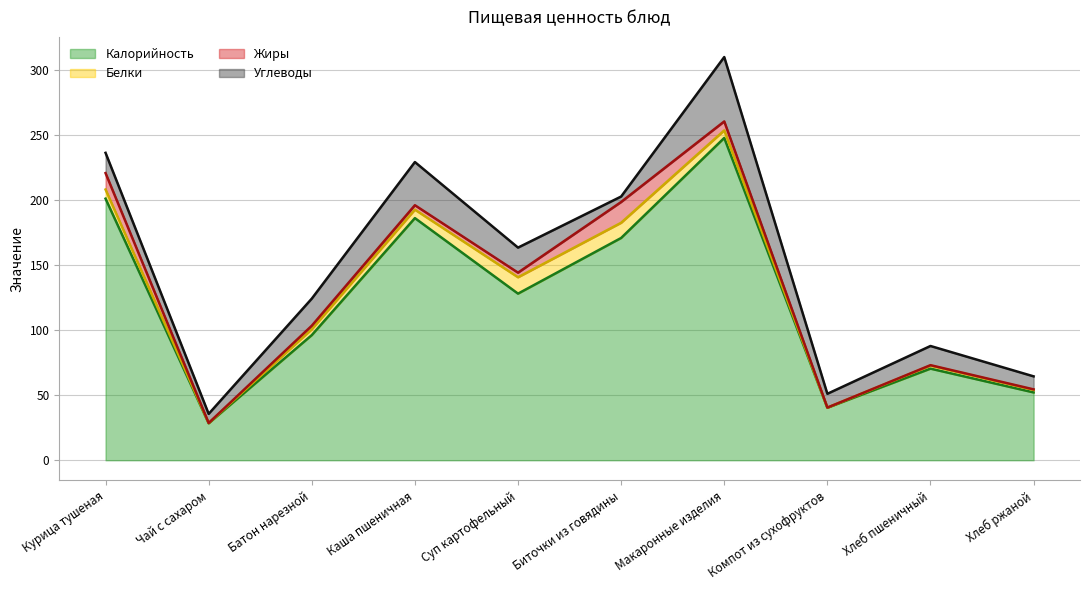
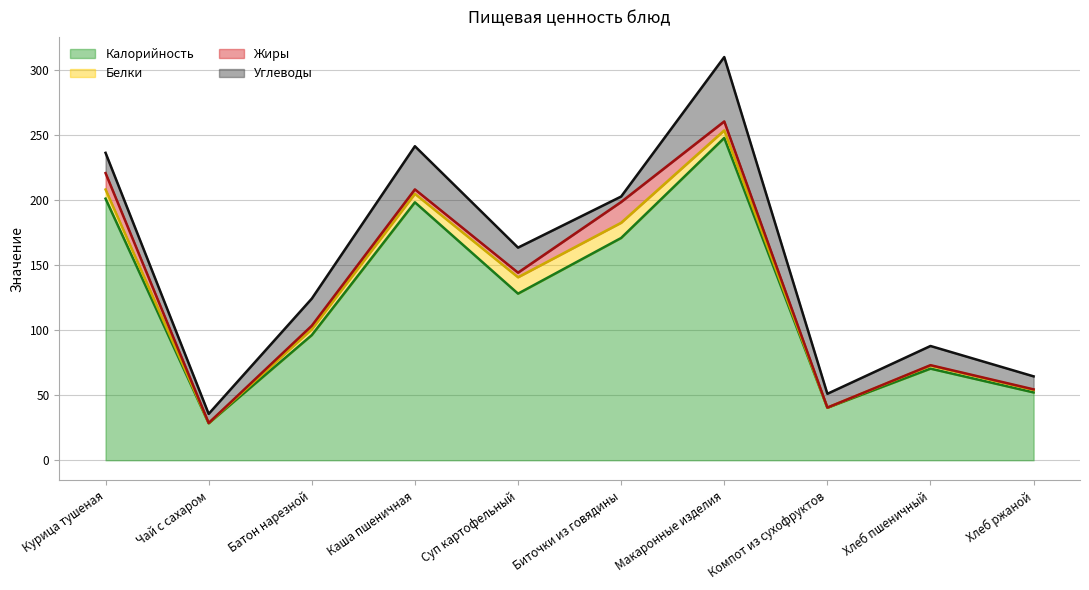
  {
    "Калорийность": {
      "Курица тушеная": 201,
      "Батон нарезной": 96,
-     "Каша пшеничная": 186,
+     "Каша пшеничная": 199,
      "Суп картофельный": 128,
      "Биточки из говядины": 171,
      "Макаронные изделия": 248,
      "Хлеб пшеничный": 71,
      "Хлеб ржаной": 52
    },
    "Белки": {
      "Курица тушеная": 7,
      "Батон нарезной": 5,
      "Каша пшеничная": 7,
      "Суп картофельный": 13,
      "Биточки из говядины": 12,
      "Макаронные изделия": 6
    },
    "Жиры": {
      "Курица тушеная": 13,
      "Батон нарезной": 3,
      "Каша пшеничная": 3,
      "Суп картофельный": 4,
      "Биточки из говядины": 16,
      "Макаронные изделия": 7
    },
    "Углеводы": {
      "Курица тушеная": 16,
      "Чай с сахаром": 7,
      "Батон нарезной": 21,
      "Каша пшеничная": 33,
      "Суп картофельный": 19,
      "Биточки из говядины": 4,
      "Макаронные изделия": 50,
      "Компот из сухофруктов": 11,
      "Хлеб пшеничный": 15,
      "Хлеб ржаной": 10
    }
  }
